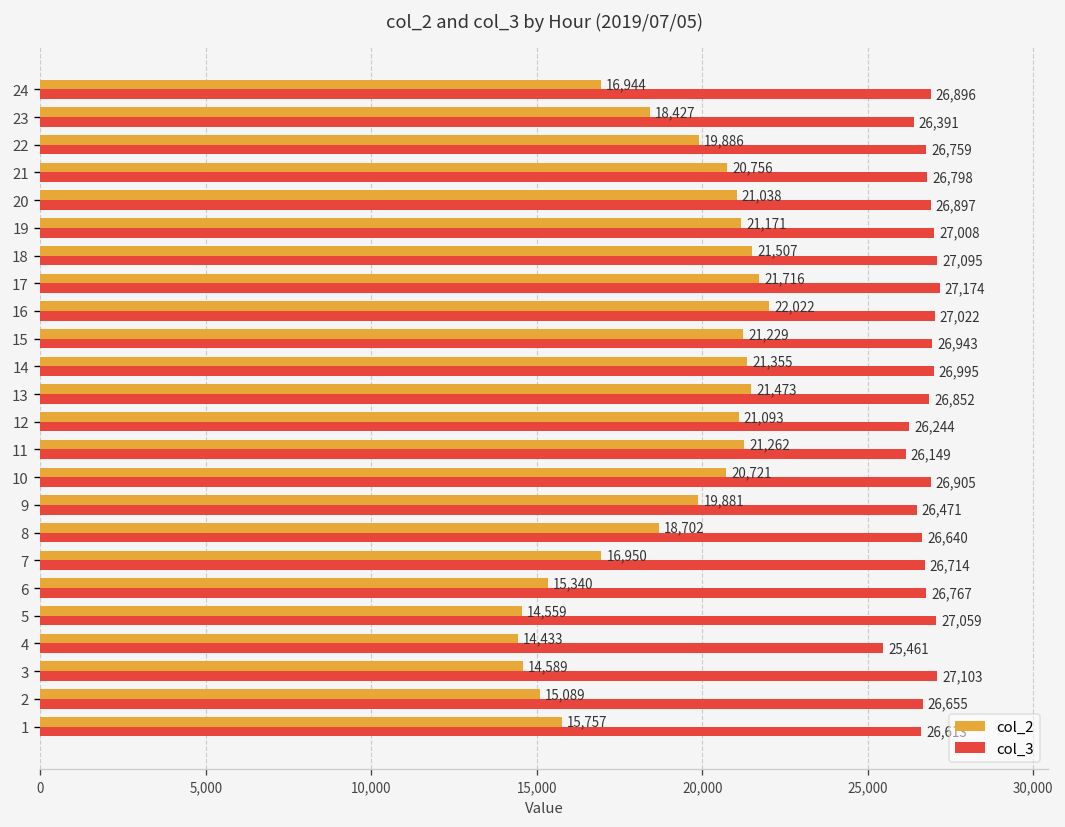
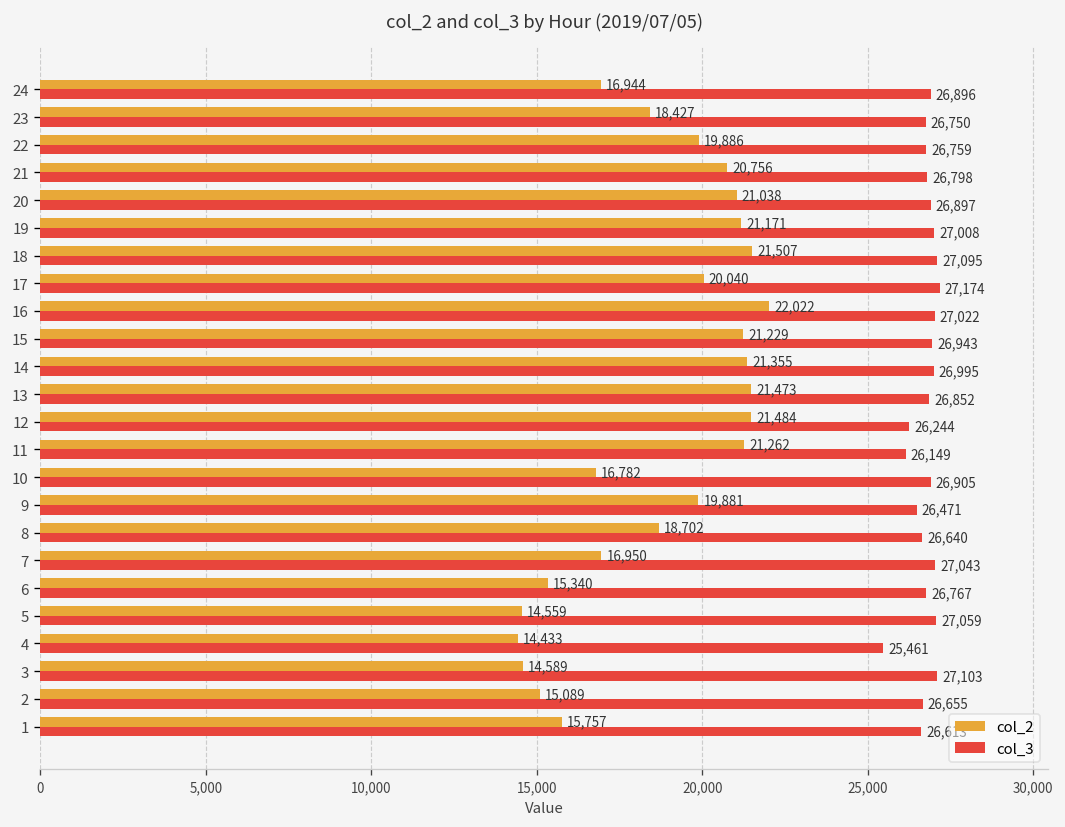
  {
    "col_2": {
      "24": "16,944",
      "23": "18,427",
      "22": "19,886",
      "21": "20,756",
      "20": "21,038",
      "19": "21,171",
      "18": "21,507",
-     "17": "21,716",
+     "17": "20,040",
      "16": "22,022",
      "15": "21,229",
      "14": "21,355",
      "13": "21,473",
-     "12": "21,093",
+     "12": "21,484",
      "11": "21,262",
-     "10": "20,721",
+     "10": "16,782",
      "9": "19,881",
      "8": "18,702",
      "7": "16,950",
      "6": "15,340",
      "5": "14,559",
      "4": "14,433",
      "3": "14,589",
      "2": "15,089",
      "1": "15,757"
    },
    "col_3": {
      "24": "26,896",
-     "23": "26,391",
+     "23": "26,750",
      "22": "26,759",
      "21": "26,798",
      "20": "26,897",
      "19": "27,008",
      "18": "27,095",
      "17": "27,174",
      "16": "27,022",
      "15": "26,943",
      "14": "26,995",
      "13": "26,852",
      "12": "26,244",
      "11": "26,149",
      "10": "26,905",
      "9": "26,471",
      "8": "26,640",
-     "7": "26,714",
+     "7": "27,043",
      "6": "26,767",
      "5": "27,059",
      "4": "25,461",
      "3": "27,103",
      "2": "26,655"
    }
  }
